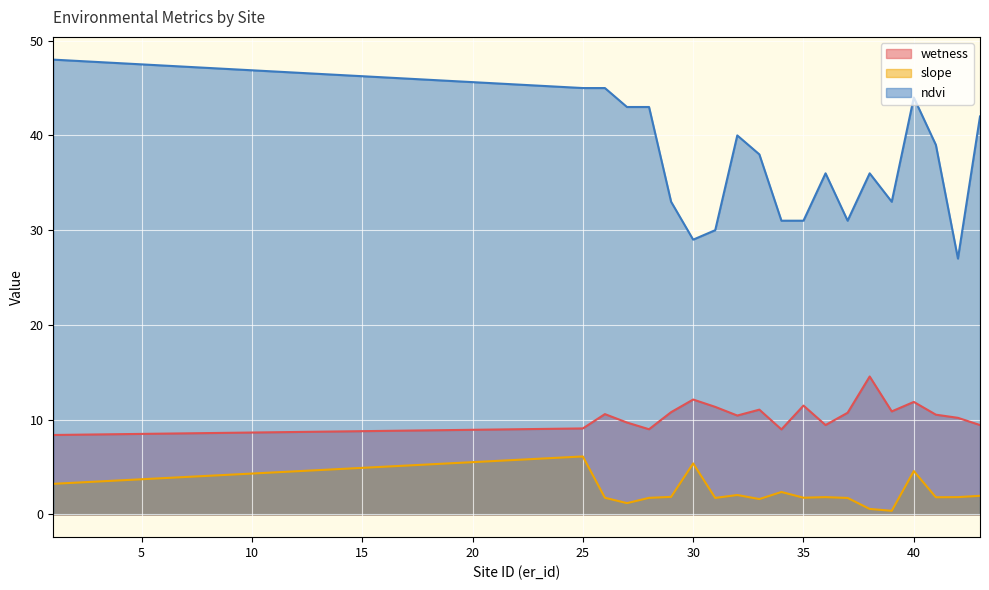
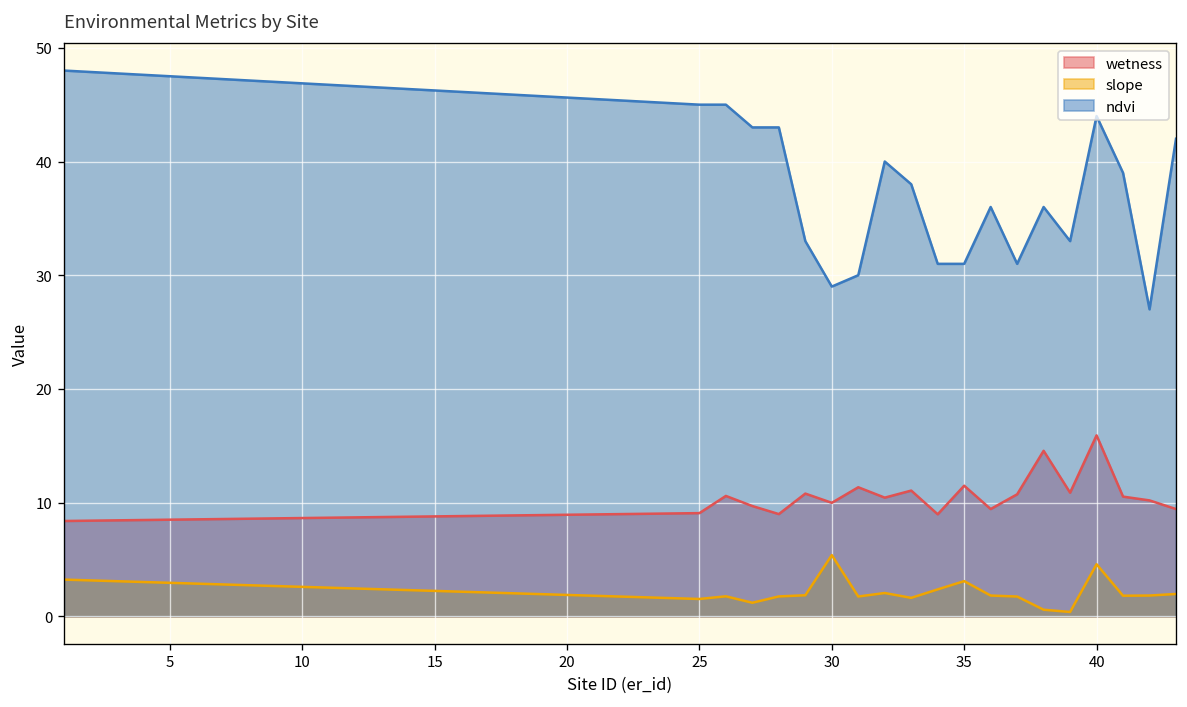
  {
    "wetness": {
      "25": 9,
-     "30": 12,
+     "30": 10,
      "35": 11,
-     "40": 12
+     "40": 16
    },
    "slope": {
-     "25": 6,
+     "25": 2,
      "30": 5,
-     "35": 2,
+     "35": 3,
      "40": 5
    },
    "ndvi": {
      "25": 45,
      "30": 29,
      "35": 31
    }
  }
